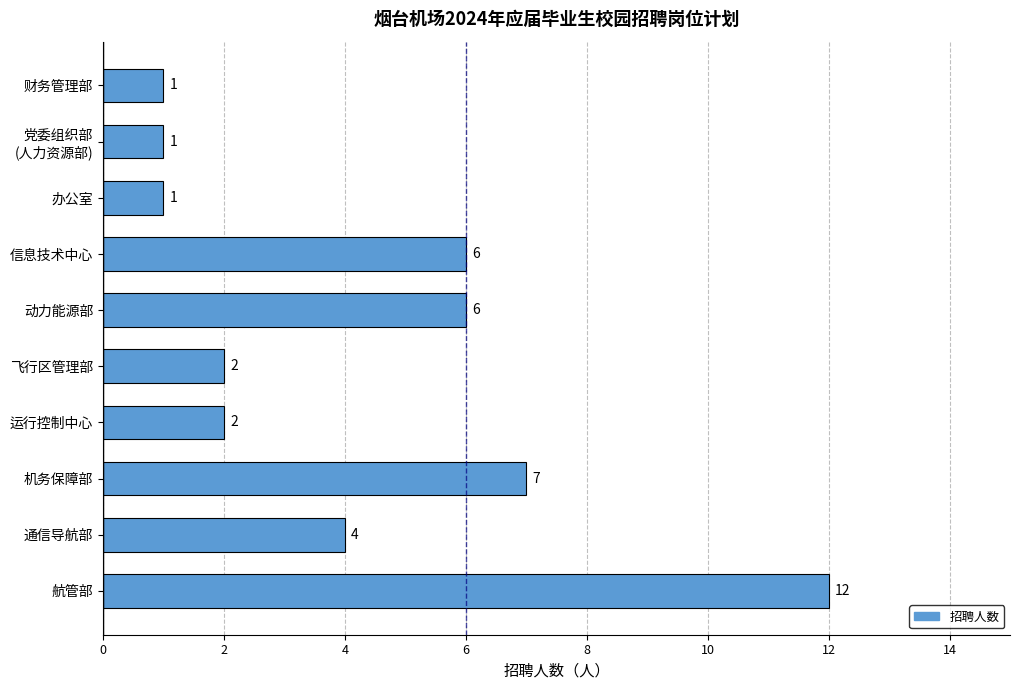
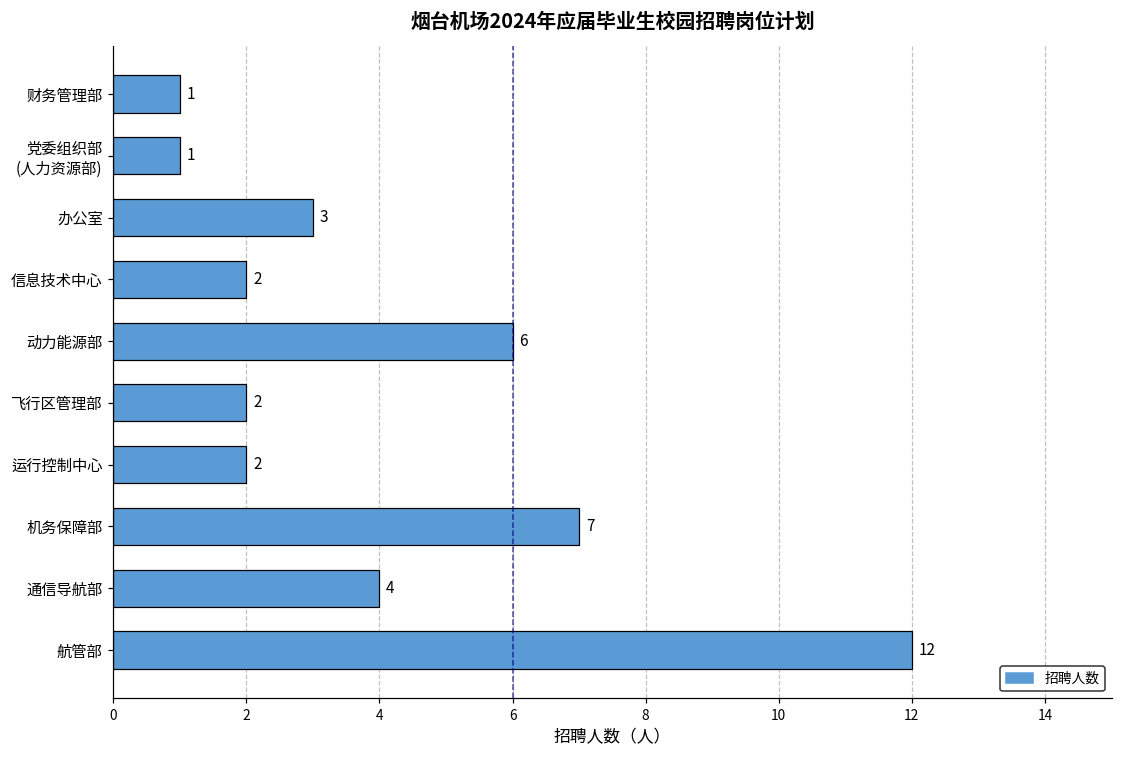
  {
    "财务管理部": 1,
    "党委组织部 (人力资源部)": 1,
-   "办公室": 1,
-   "信息技术中心": 6,
+   "办公室": 3,
+   "信息技术中心": 2,
    "动力能源部": 6,
    "飞行区管理部": 2,
    "运行控制中心": 2,
    "机务保障部": 7,
    "通信导航部": 4,
    "航管部": 12
  }
